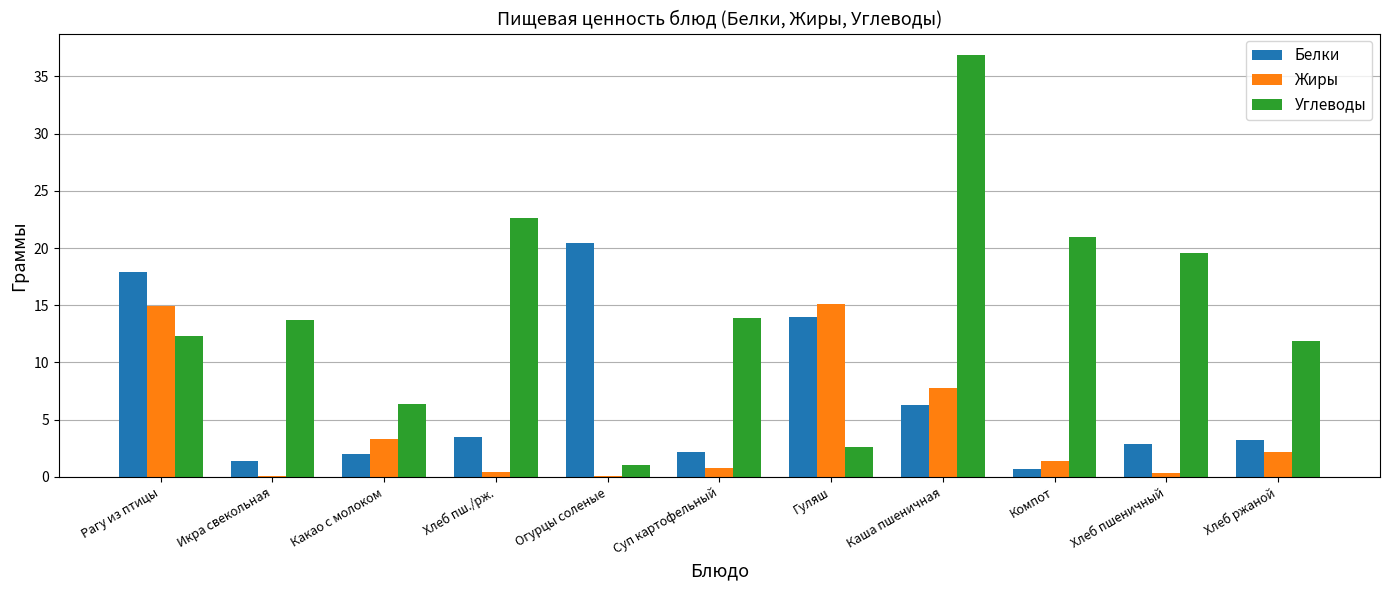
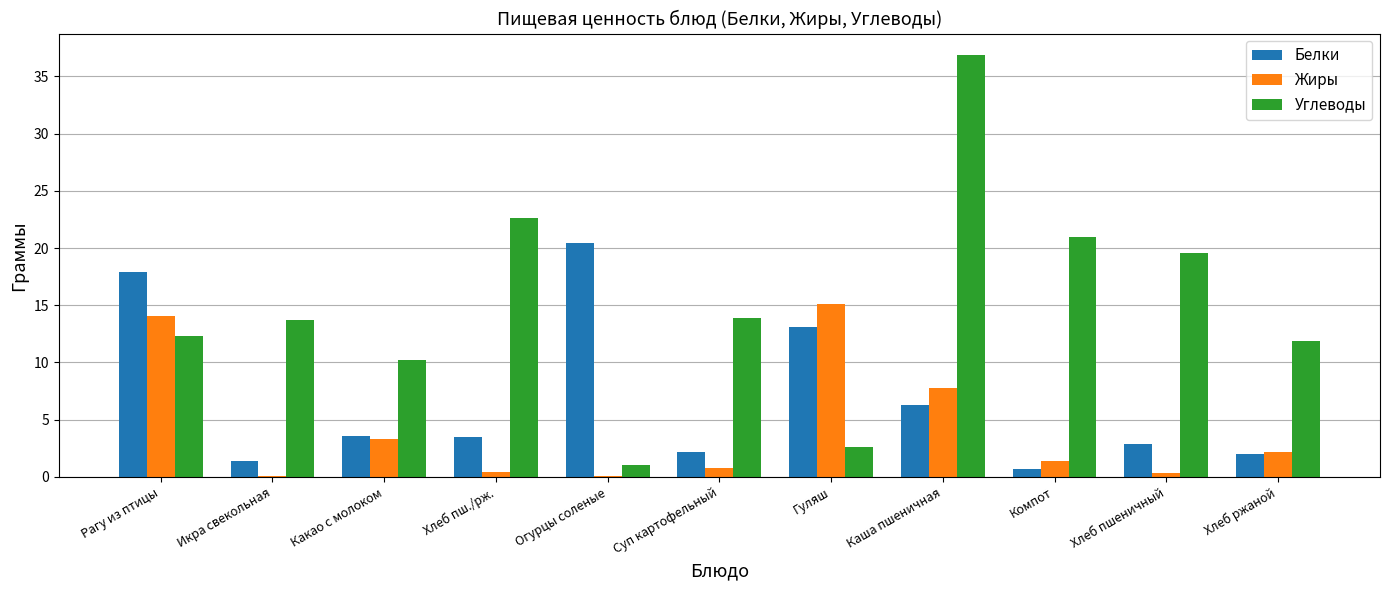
  {
    "Белки": {
      "Рагу из птицы": 17.9,
      "Икра свекольная": 1.4,
-     "Какао с молоком": 2.0,
+     "Какао с молоком": 3.6,
      "Хлеб пш./рж.": 3.5,
      "Огурцы соленые": 20.4,
      "Суп картофельный": 2.2,
-     "Гуляш": 14.0,
+     "Гуляш": 13.1,
      "Каша пшеничная": 6.3,
      "Компот": 0.7,
      "Хлеб пшеничный": 2.9,
-     "Хлеб ржаной": 3.2
+     "Хлеб ржаной": 2.0
    },
    "Жиры": {
-     "Рагу из птицы": 14.9,
+     "Рагу из птицы": 14.1,
      "Какао с молоком": 3.3,
      "Хлеб пш./рж.": 0.4,
      "Суп картофельный": 0.8,
      "Гуляш": 15.1,
      "Каша пшеничная": 7.8,
      "Компот": 1.4,
      "Хлеб пшеничный": 0.3,
      "Хлеб ржаной": 2.2
    },
    "Углеводы": {
      "Рагу из птицы": 12.3,
      "Икра свекольная": 13.7,
-     "Какао с молоком": 6.4,
+     "Какао с молоком": 10.2,
      "Хлеб пш./рж.": 22.6,
      "Огурцы соленые": 1.0,
      "Суп картофельный": 13.9,
      "Гуляш": 2.6,
      "Каша пшеничная": 36.9,
      "Компот": 21.0,
      "Хлеб пшеничный": 19.6,
      "Хлеб ржаной": 11.9
    }
  }
